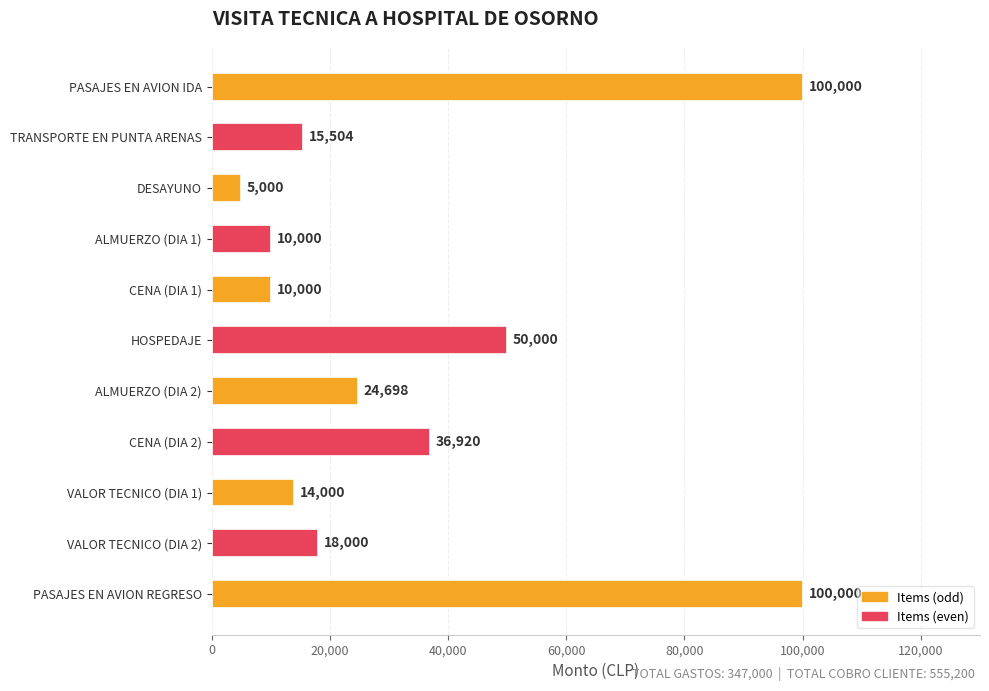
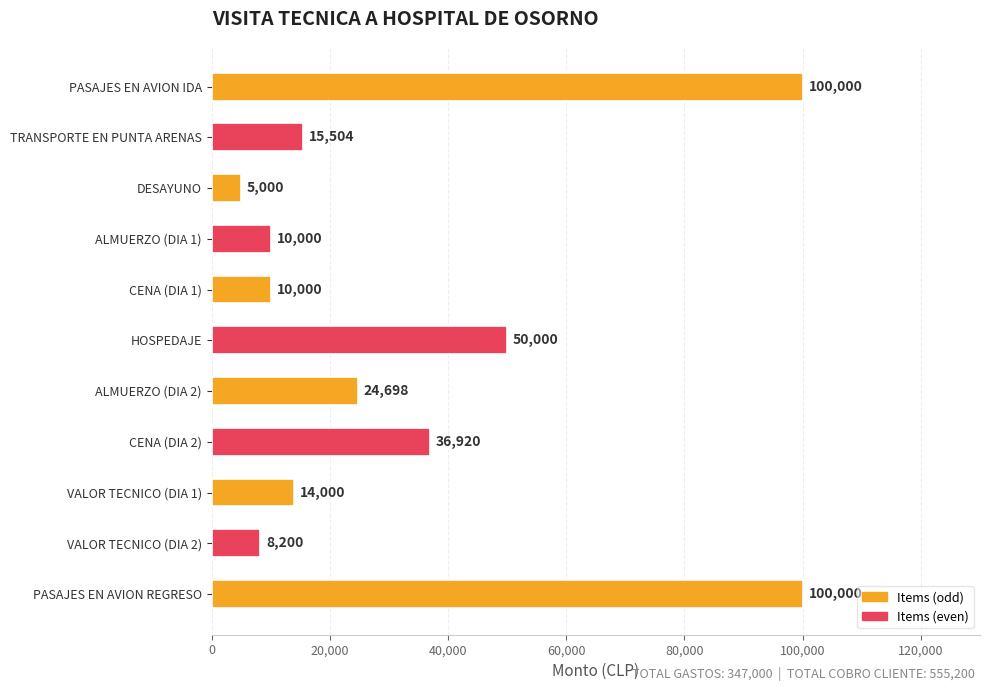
  {
    "PASAJES EN AVION IDA": "100,000",
    "TRANSPORTE EN PUNTA ARENAS": "15,504",
    "DESAYUNO": "5,000",
    "ALMUERZO (DIA 1)": "10,000",
    "CENA (DIA 1)": "10,000",
    "HOSPEDAJE": "50,000",
    "ALMUERZO (DIA 2)": "24,698",
    "CENA (DIA 2)": "36,920",
    "VALOR TECNICO (DIA 1)": "14,000",
-   "VALOR TECNICO (DIA 2)": "18,000"
+   "VALOR TECNICO (DIA 2)": "8,200"
  }
